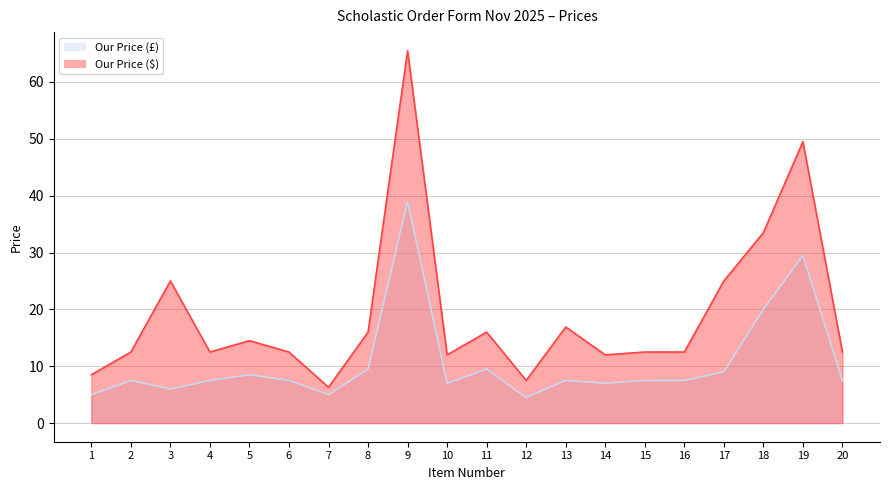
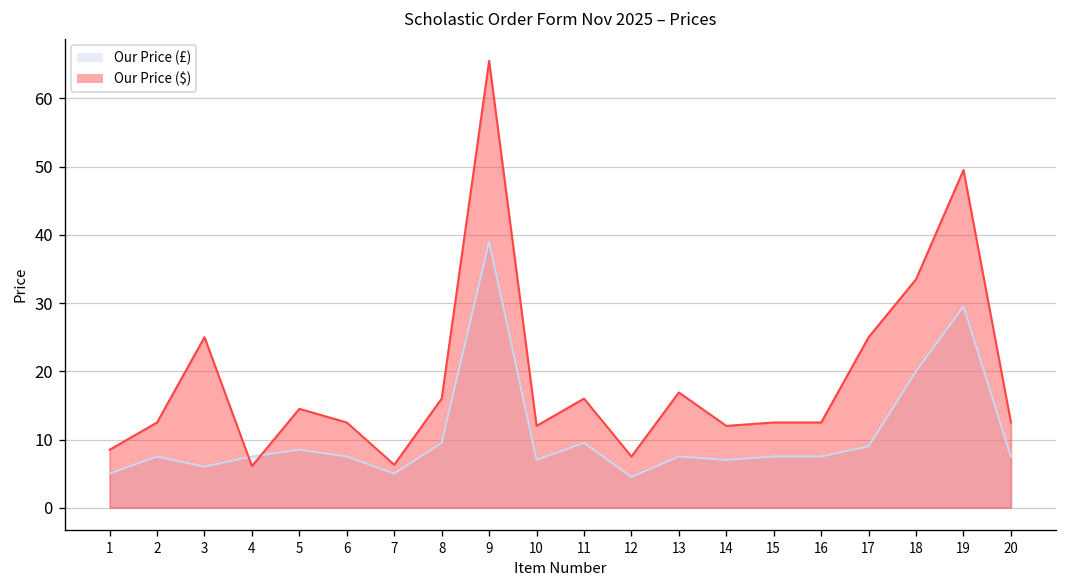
  {
    "Our Price (£)": {
      "1": 5,
      "2": 8,
      "3": 6,
      "4": 8,
      "5": 9,
      "6": 8,
      "7": 5,
      "8": 10,
      "9": 39,
      "10": 7,
      "11": 10,
      "12": 5,
      "13": 8,
      "14": 7,
      "15": 8,
      "16": 8,
      "17": 9,
      "18": 20,
      "19": 30,
      "20": 8
    },
    "Our Price ($)": {
      "1": 9,
      "2": 13,
      "3": 25,
-     "4": 13,
+     "4": 6,
      "5": 15,
      "6": 13,
      "7": 6,
      "8": 16,
      "9": 66,
      "10": 12,
      "11": 16,
      "12": 8,
      "13": 17,
      "14": 12,
      "15": 13,
      "16": 13,
      "17": 25,
      "18": 34,
      "19": 50,
      "20": 13
    }
  }
